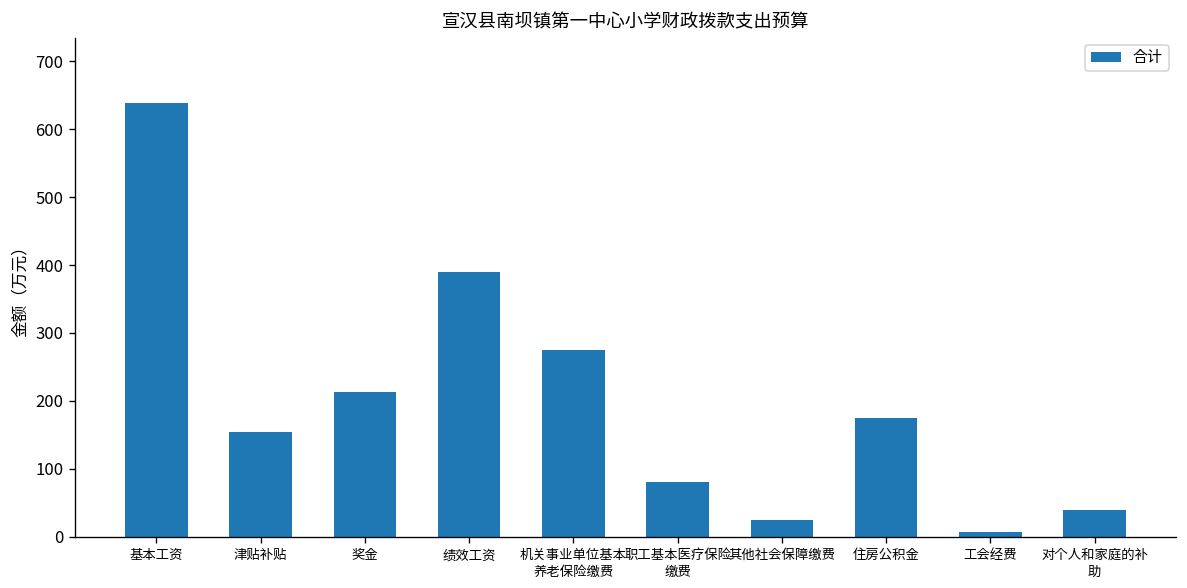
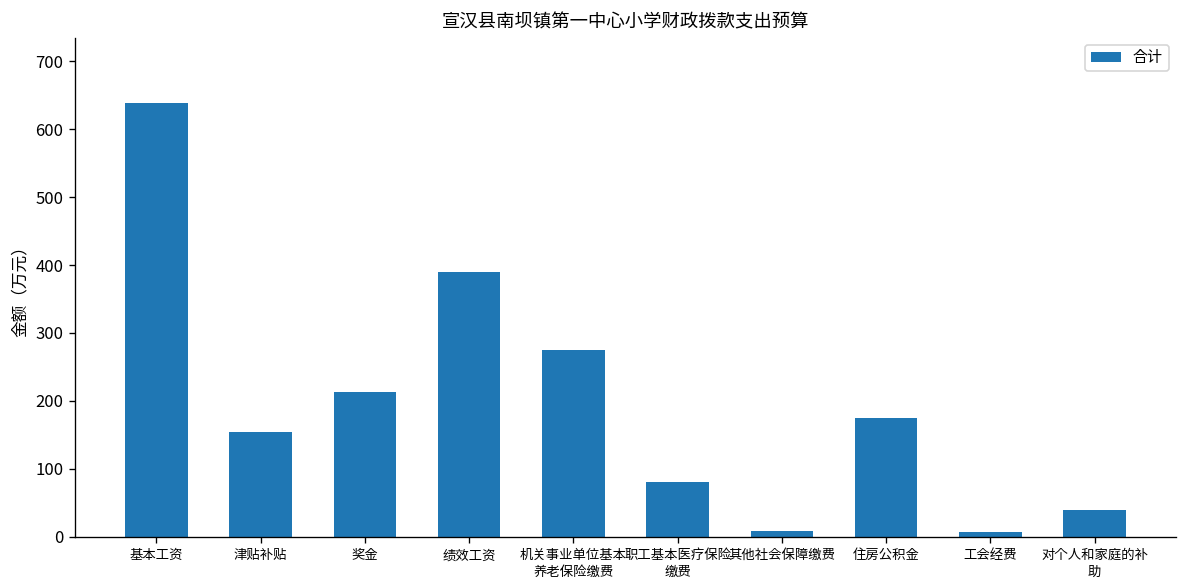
  {
    "基本工资": 640,
    "津贴补贴": 150,
    "奖金": 210,
    "绩效工资": 390,
    "机关事业单位基本 养老保险缴费": 270,
    "职工基本医疗保险 缴费": 80,
-   "其他社会保障缴费": 20,
+   "其他社会保障缴费": 10,
    "住房公积金": 180,
    "工会经费": 10,
    "对个人和家庭的补 助": 40
  }
